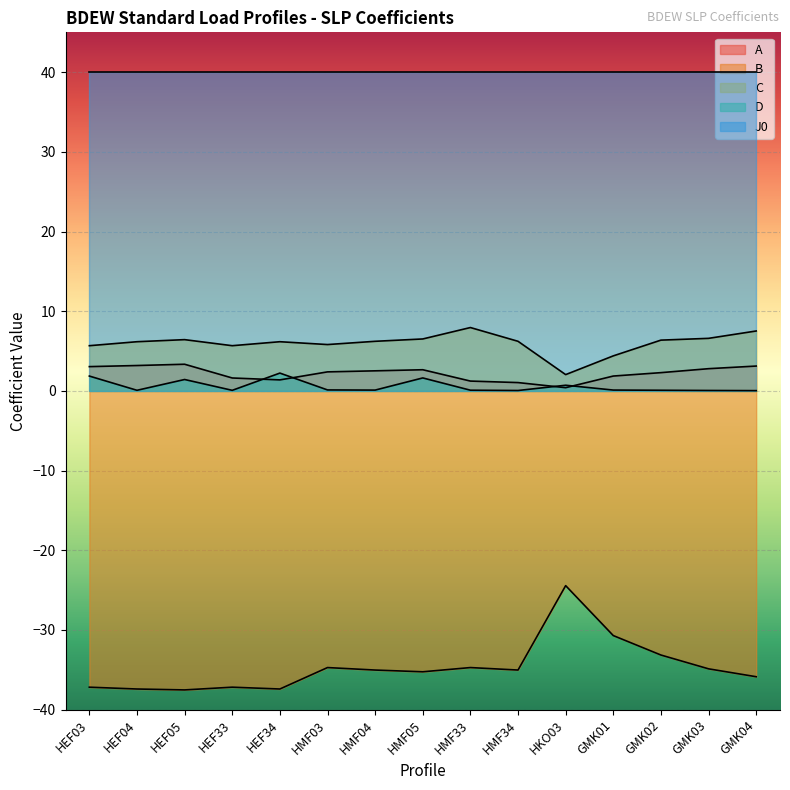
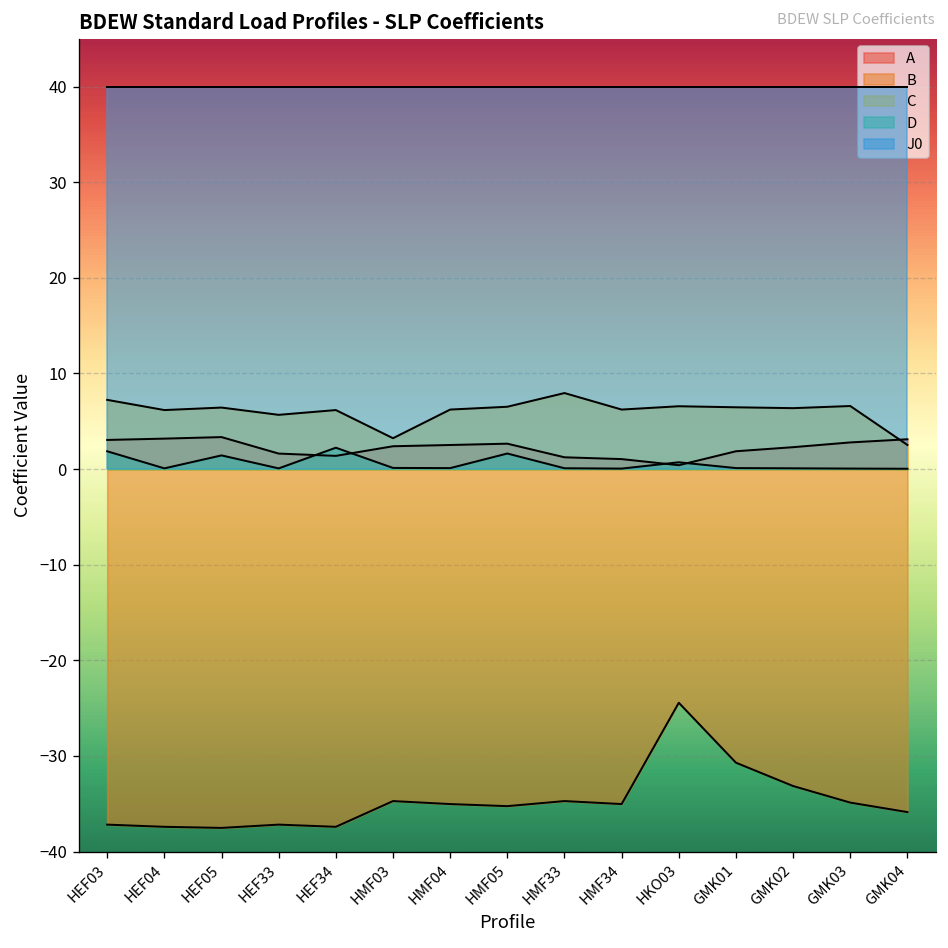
  {
    "C": {
-     "HEF03": 6,
+     "HEF03": 7,
      "HEF04": 6,
      "HEF05": 6,
      "HEF33": 6,
      "HEF34": 6,
-     "HMF03": 6,
+     "HMF03": 3,
      "HMF04": 6,
      "HMF05": 7,
      "HMF33": 8,
      "HMF34": 6,
-     "HKO03": 2,
-     "GMK01": 4,
+     "HKO03": 7,
+     "GMK01": 6,
      "GMK02": 6,
      "GMK03": 7,
-     "GMK04": 8
+     "GMK04": 3
    },
    "D": {
      "HEF03": 2,
      "HEF05": 1,
      "HEF34": 2,
      "HMF05": 2
    },
    "J0": {
      "HEF03": 40,
      "HEF04": 40,
      "HEF05": 40,
      "HEF33": 40,
      "HEF34": 40,
      "HMF03": 40,
      "HMF04": 40,
      "HMF05": 40,
      "HMF33": 40,
      "HMF34": 40,
      "HKO03": 40,
      "GMK01": 40,
      "GMK02": 40,
      "GMK03": 40
    }
  }
